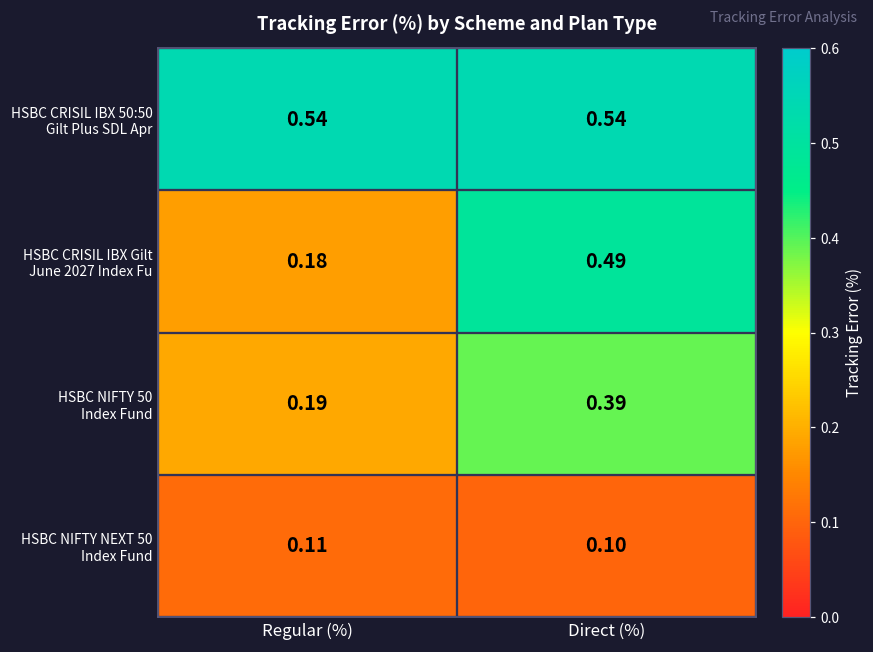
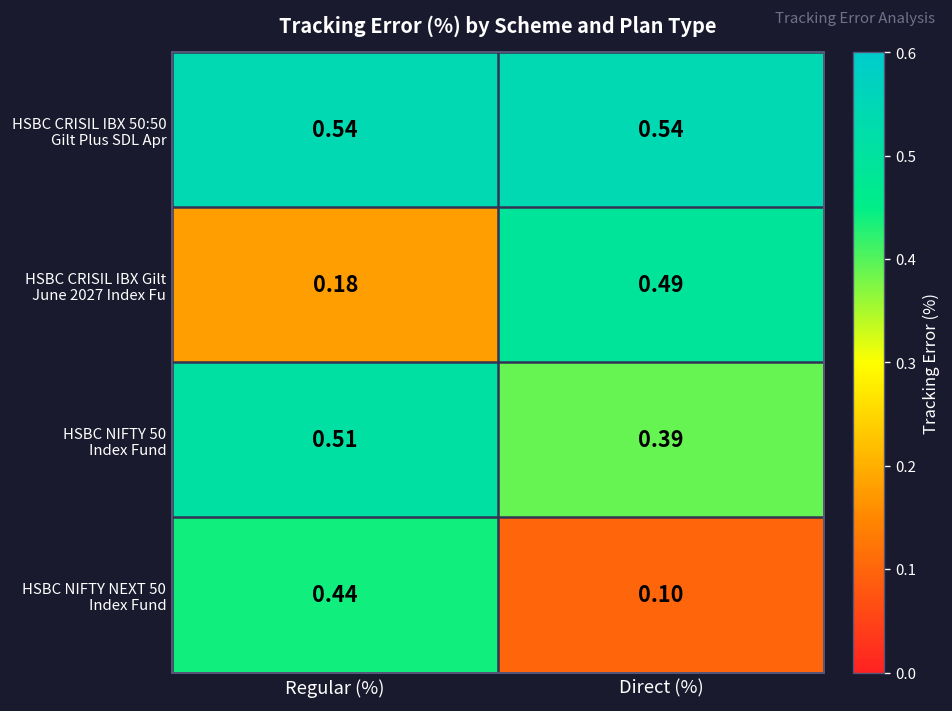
  {
    "HSBC CRISIL IBX 50:50 Gilt Plus SDL Apr": {
      "Regular (%)": 0.54,
      "Direct (%)": 0.54
    },
    "HSBC CRISIL IBX Gilt June 2027 Index Fu": {
      "Regular (%)": 0.18,
      "Direct (%)": 0.49
    },
    "HSBC NIFTY 50 Index Fund": {
-     "Regular (%)": 0.19,
+     "Regular (%)": 0.51,
      "Direct (%)": 0.39
    },
    "HSBC NIFTY NEXT 50 Index Fund": {
-     "Regular (%)": 0.11,
+     "Regular (%)": 0.44,
      "Direct (%)": 0.10
    }
  }
